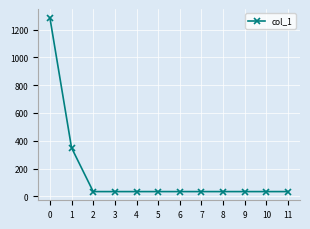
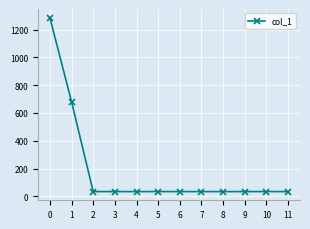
  {
    "0": 1290,
-   "1": 350,
+   "1": 680,
    "2": 40,
    "3": 40,
    "4": 40,
    "5": 40,
    "6": 40,
    "7": 40,
    "8": 40,
    "9": 40,
    "10": 40,
    "11": 40
  }
